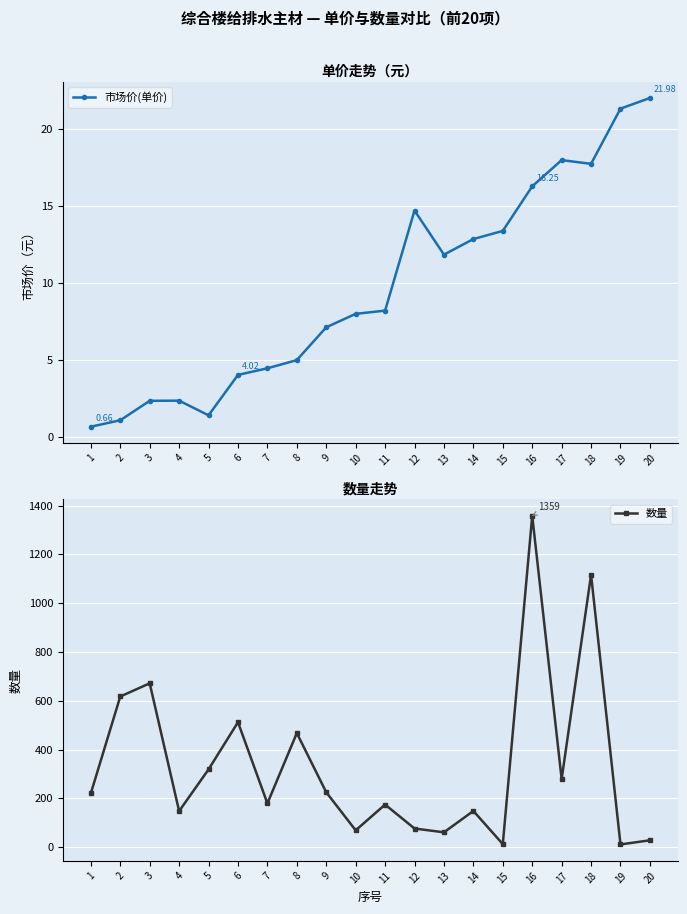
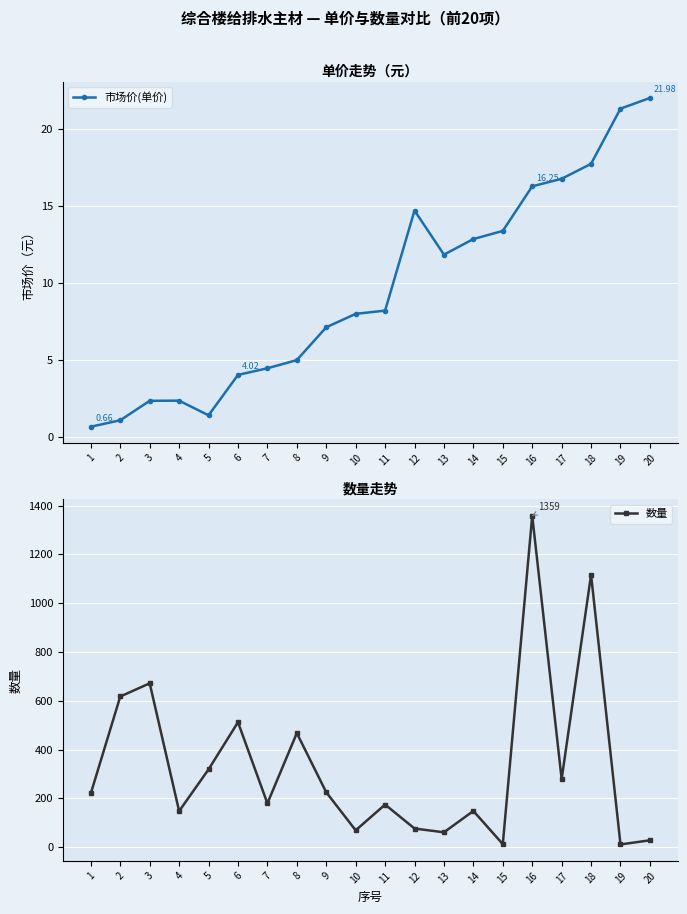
  {
    "单价走势（元）": {
      "2": 1.1,
      "3": 2.3,
      "4": 2.4,
      "5": 1.4,
      "7": 4.5,
      "8": 5.0,
      "9": 7.1,
      "10": 8.0,
      "11": 8.2,
      "12": 14.7,
      "13": 11.8,
      "14": 12.8,
      "15": 13.4,
-     "17": 18.0,
+     "17": 16.7,
      "18": 17.7,
      "19": 21.3
    },
    "数量走势": {
      "16": 1359
    }
  }
